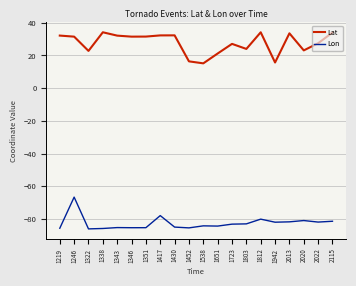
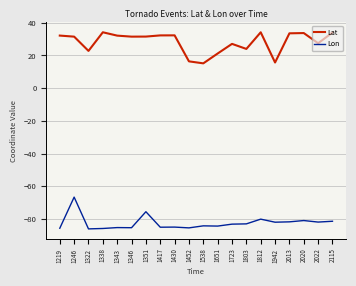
  {
    "Lat": {
      "1219": 32,
      "1246": 32,
      "1322": 23,
      "1338": 34,
      "1343": 32,
      "1346": 32,
      "1351": 32,
      "1417": 32,
      "1430": 32,
      "1452": 16,
      "1538": 15,
      "1651": 21,
      "1723": 27,
      "1803": 24,
      "1812": 34,
      "1942": 16,
      "2013": 34,
-     "2020": 23
+     "2020": 34
    },
    "Lon": {
      "1219": -86,
      "1246": -67,
      "1322": -86,
      "1338": -86,
      "1343": -85,
      "1346": -85,
-     "1351": -85,
-     "1417": -78,
+     "1351": -76,
+     "1417": -85,
      "1430": -85,
      "1452": -85,
      "1538": -84,
      "1651": -84,
      "1723": -83,
      "1803": -83,
      "1812": -80,
      "1942": -82,
      "2013": -82,
      "2020": -81,
      "2022": -82,
      "2115": -81
    }
  }
